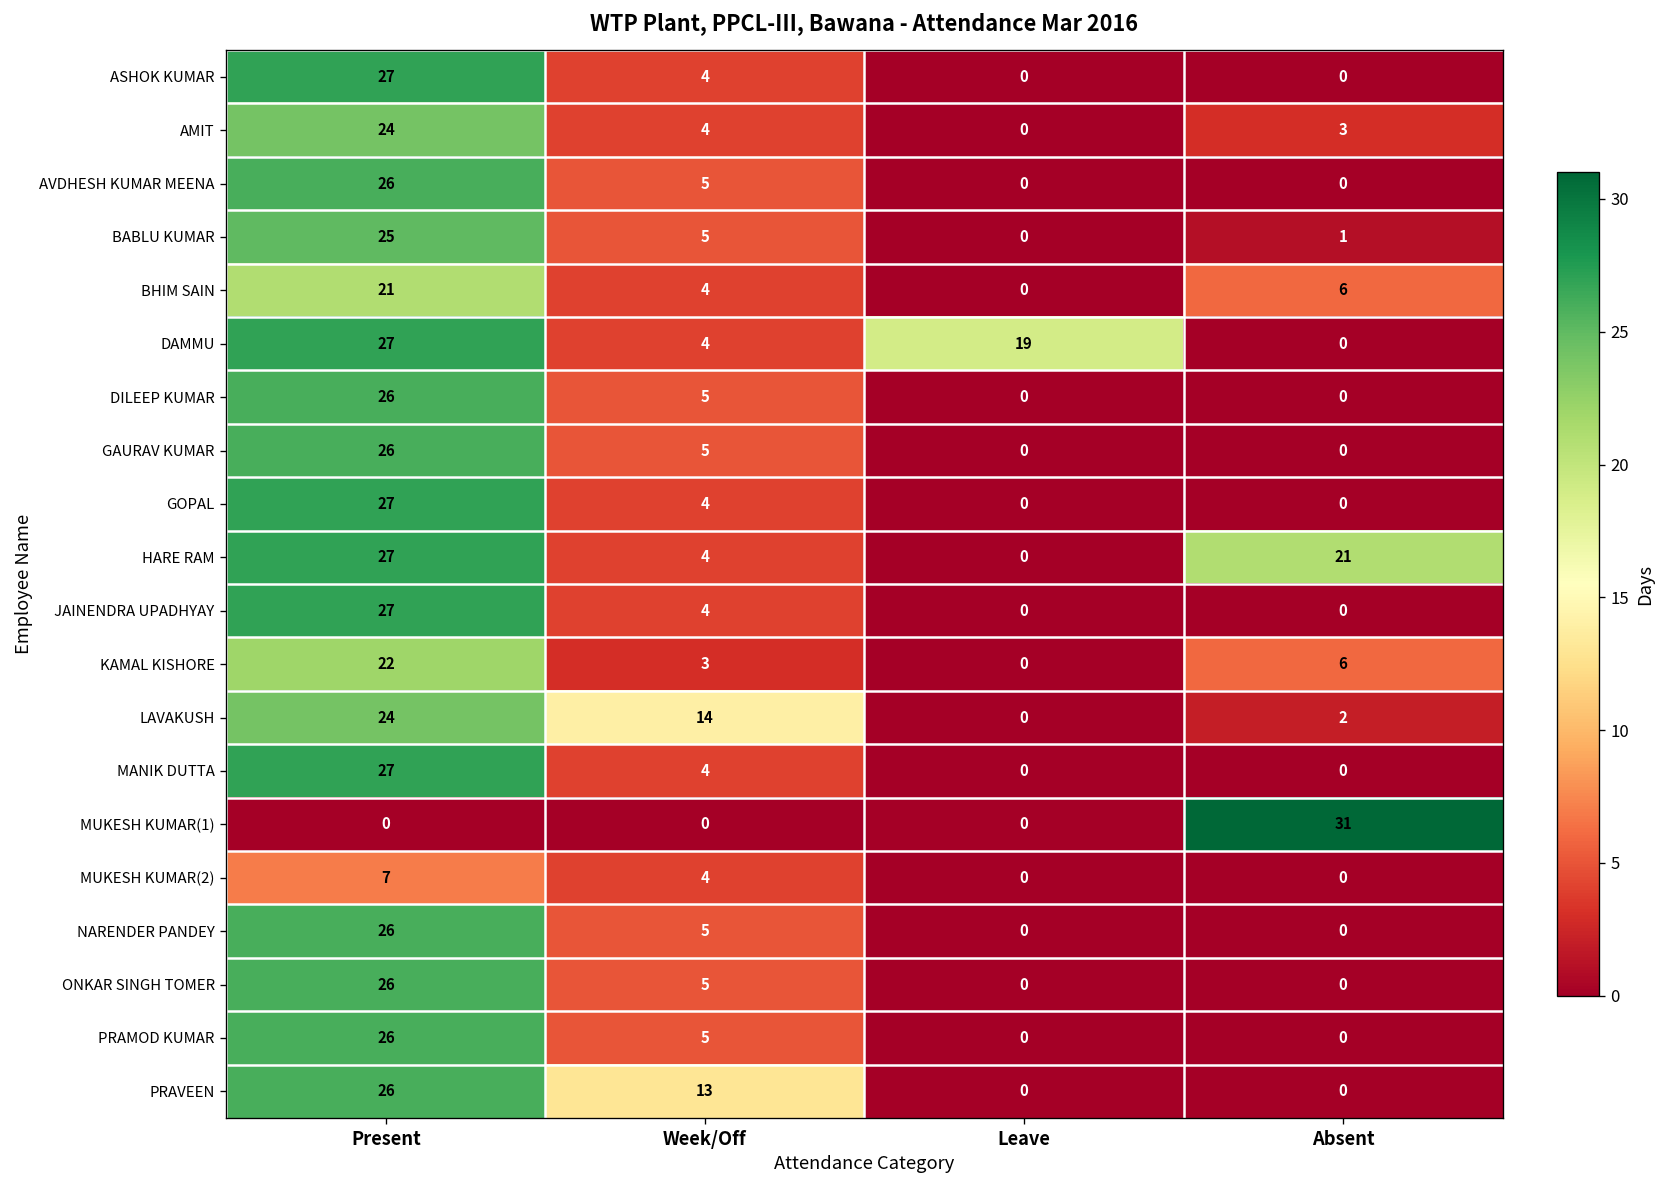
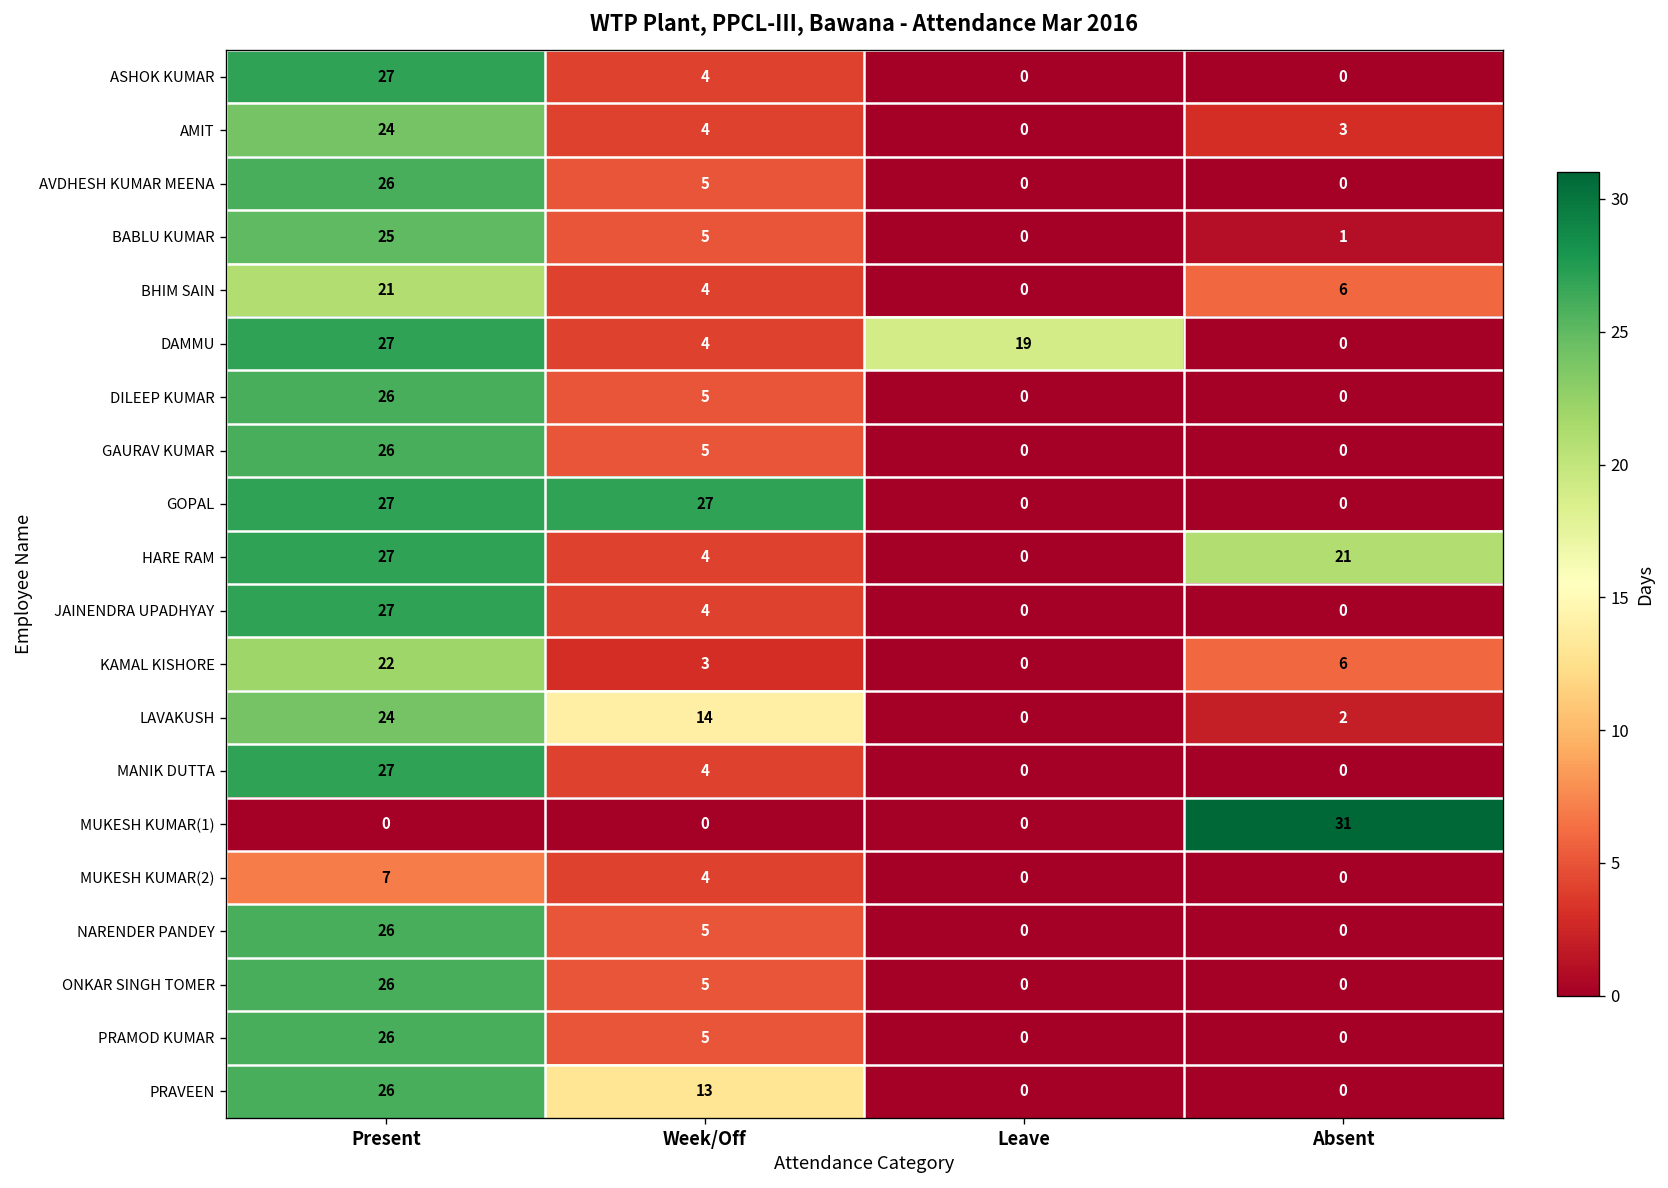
  {
    "ASHOK KUMAR": {
      "Present": 27,
      "Week/Off": 4,
      "Leave": 0,
      "Absent": 0
    },
    "AMIT": {
      "Present": 24,
      "Week/Off": 4,
      "Leave": 0,
      "Absent": 3
    },
    "AVDHESH KUMAR MEENA": {
      "Present": 26,
      "Week/Off": 5,
      "Leave": 0,
      "Absent": 0
    },
    "BABLU KUMAR": {
      "Present": 25,
      "Week/Off": 5,
      "Leave": 0,
      "Absent": 1
    },
    "BHIM SAIN": {
      "Present": 21,
      "Week/Off": 4,
      "Leave": 0,
      "Absent": 6
    },
    "DAMMU": {
      "Present": 27,
      "Week/Off": 4,
      "Leave": 19,
      "Absent": 0
    },
    "DILEEP KUMAR": {
      "Present": 26,
      "Week/Off": 5,
      "Leave": 0,
      "Absent": 0
    },
    "GAURAV KUMAR": {
      "Present": 26,
      "Week/Off": 5,
      "Leave": 0,
      "Absent": 0
    },
    "GOPAL": {
      "Present": 27,
-     "Week/Off": 4,
+     "Week/Off": 27,
      "Leave": 0,
      "Absent": 0
    },
    "HARE RAM": {
      "Present": 27,
      "Week/Off": 4,
      "Leave": 0,
      "Absent": 21
    },
    "JAINENDRA UPADHYAY": {
      "Present": 27,
      "Week/Off": 4,
      "Leave": 0,
      "Absent": 0
    },
    "KAMAL KISHORE": {
      "Present": 22,
      "Week/Off": 3,
      "Leave": 0,
      "Absent": 6
    },
    "LAVAKUSH": {
      "Present": 24,
      "Week/Off": 14,
      "Leave": 0,
      "Absent": 2
    },
    "MANIK DUTTA": {
      "Present": 27,
      "Week/Off": 4,
      "Leave": 0,
      "Absent": 0
    },
    "MUKESH KUMAR(1)": {
      "Present": 0,
      "Week/Off": 0,
      "Leave": 0,
      "Absent": 31
    },
    "MUKESH KUMAR(2)": {
      "Present": 7,
      "Week/Off": 4,
      "Leave": 0,
      "Absent": 0
    },
    "NARENDER PANDEY": {
      "Present": 26,
      "Week/Off": 5,
      "Leave": 0,
      "Absent": 0
    },
    "ONKAR SINGH TOMER": {
      "Present": 26,
      "Week/Off": 5,
      "Leave": 0,
      "Absent": 0
    },
    "PRAMOD KUMAR": {
      "Present": 26,
      "Week/Off": 5,
      "Leave": 0,
      "Absent": 0
    },
    "PRAVEEN": {
      "Present": 26,
      "Week/Off": 13,
      "Leave": 0,
      "Absent": 0
    }
  }
